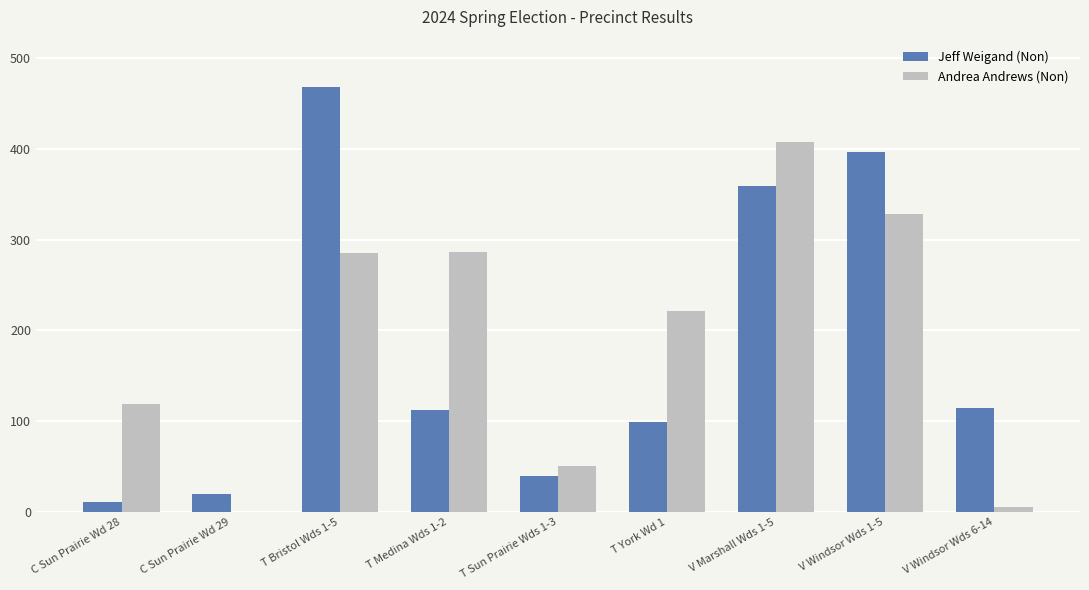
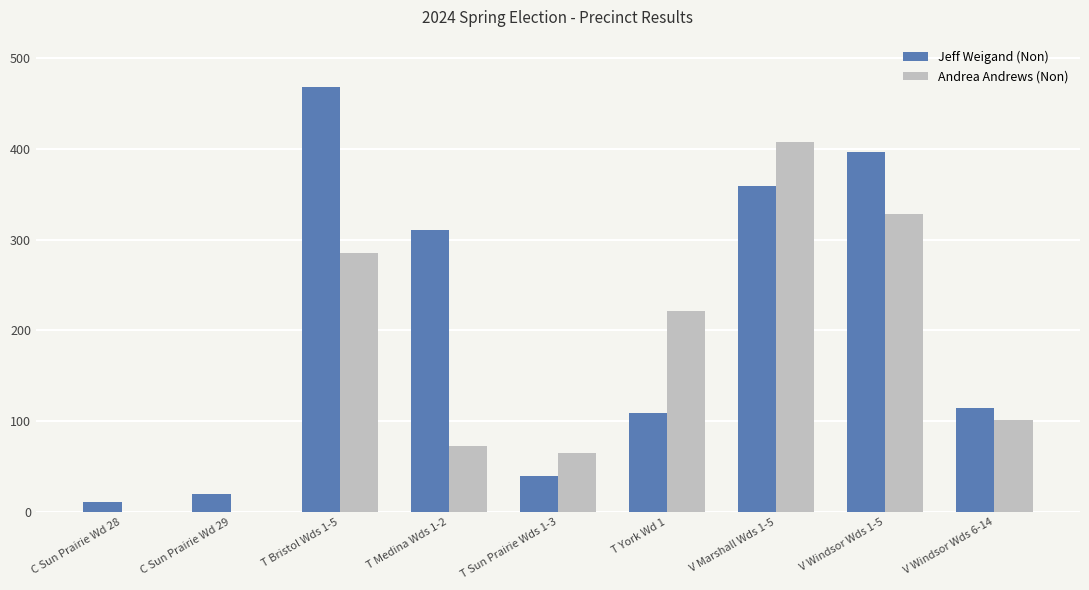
  {
    "Jeff Weigand (Non)": {
      "C Sun Prairie Wd 28": 10,
      "C Sun Prairie Wd 29": 20,
      "T Bristol Wds 1-5": 470,
-     "T Medina Wds 1-2": 110,
+     "T Medina Wds 1-2": 310,
      "T Sun Prairie Wds 1-3": 40,
-     "T York Wd 1": 100,
+     "T York Wd 1": 110,
      "V Marshall Wds 1-5": 360,
      "V Windsor Wds 1-5": 400,
      "V Windsor Wds 6-14": 120
    },
    "Andrea Andrews (Non)": {
-     "C Sun Prairie Wd 28": 120,
+     "C Sun Prairie Wd 28": 0,
      "C Sun Prairie Wd 29": 0,
      "T Bristol Wds 1-5": 290,
-     "T Medina Wds 1-2": 290,
-     "T Sun Prairie Wds 1-3": 50,
+     "T Medina Wds 1-2": 70,
+     "T Sun Prairie Wds 1-3": 70,
      "T York Wd 1": 220,
      "V Marshall Wds 1-5": 410,
      "V Windsor Wds 1-5": 330,
-     "V Windsor Wds 6-14": 10
+     "V Windsor Wds 6-14": 100
    }
  }
